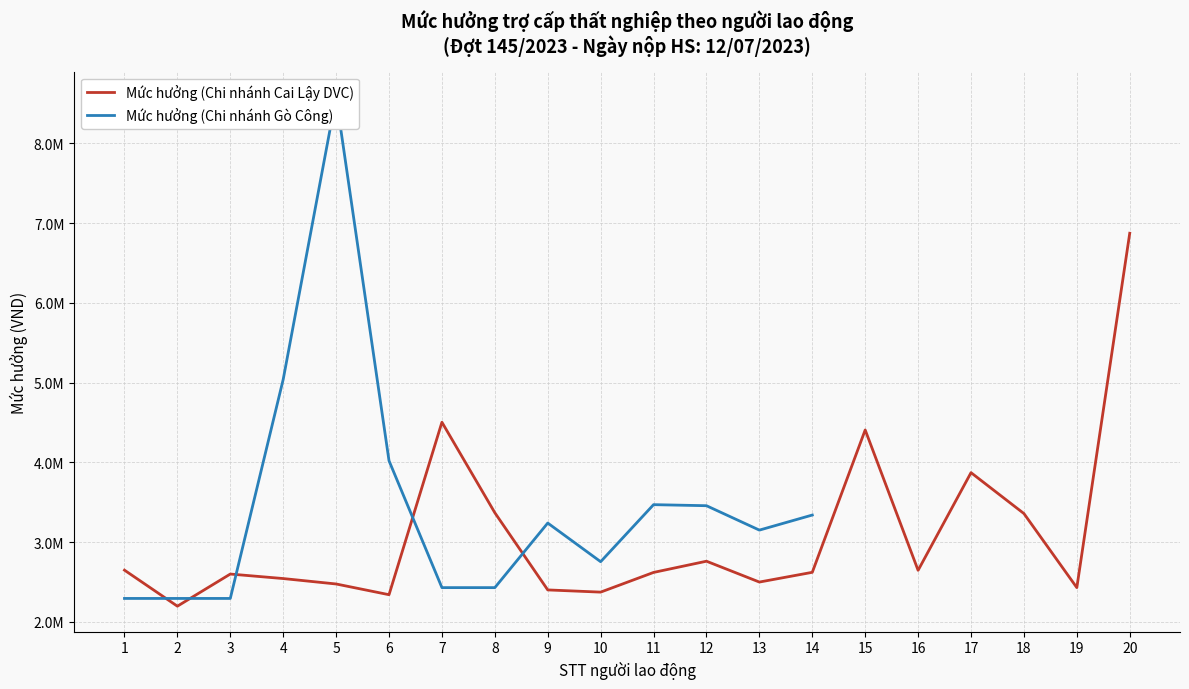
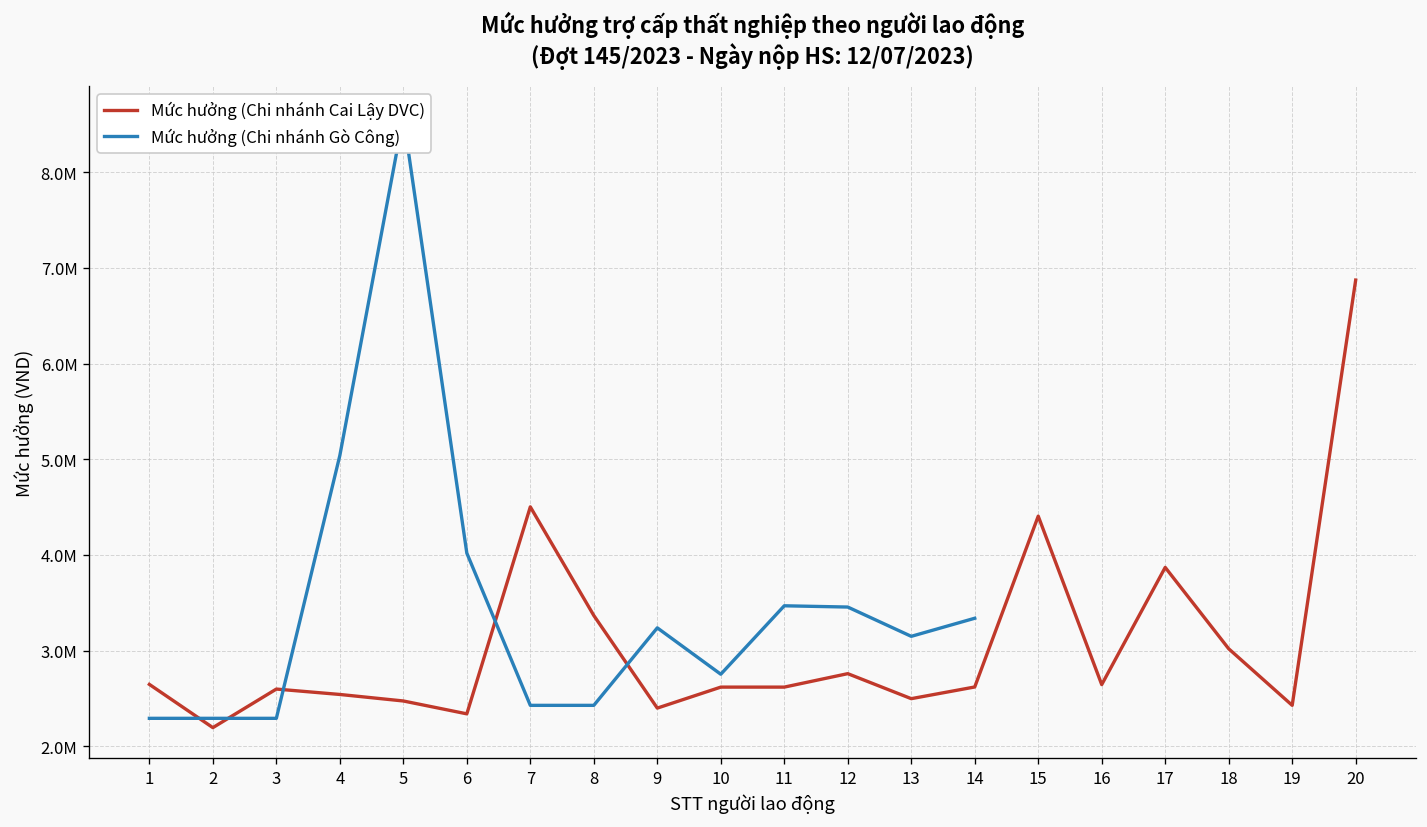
  {
    "Mức hưởng (Chi nhánh Cai Lậy DVC)": {
      "1": 2600000,
      "2": 2200000,
      "3": 2600000,
      "4": 2500000,
      "5": 2500000,
      "6": 2300000,
      "7": 4500000,
      "8": 3400000,
      "9": 2400000,
-     "10": 2400000,
+     "10": 2600000,
      "11": 2600000,
      "12": 2800000,
      "13": 2500000,
      "14": 2600000,
      "15": 4400000,
      "16": 2600000,
      "17": 3900000,
-     "18": 3400000,
+     "18": 3000000,
      "19": 2400000,
      "20": 6900000
    },
    "Mức hưởng (Chi nhánh Gò Công)": {
      "1": 2300000,
      "2": 2300000,
      "3": 2300000,
      "4": 5000000,
      "6": 4000000,
      "7": 2400000,
      "8": 2400000,
      "9": 3200000,
      "10": 2800000,
      "11": 3500000,
      "12": 3500000,
      "13": 3200000,
      "14": 3300000
    }
  }
